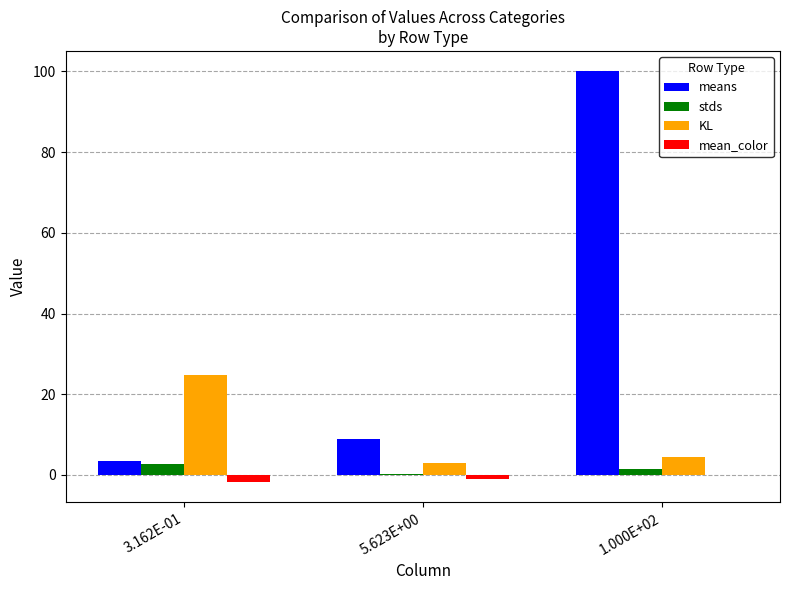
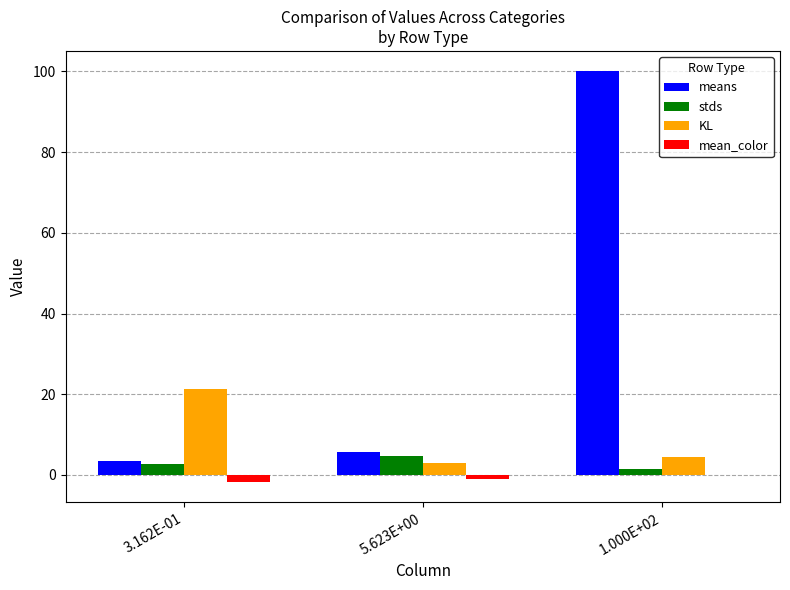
  {
    "means": {
      "3.162E-01": 3,
-     "5.623E+00": 9,
+     "5.623E+00": 6,
      "1.000E+02": 100
    },
    "stds": {
      "3.162E-01": 3,
-     "5.623E+00": 0,
+     "5.623E+00": 5,
      "1.000E+02": 1
    },
    "KL": {
-     "3.162E-01": 25,
+     "3.162E-01": 21,
      "5.623E+00": 3,
      "1.000E+02": 4
    },
    "mean_color": {
      "3.162E-01": -2,
      "5.623E+00": -1
    }
  }
